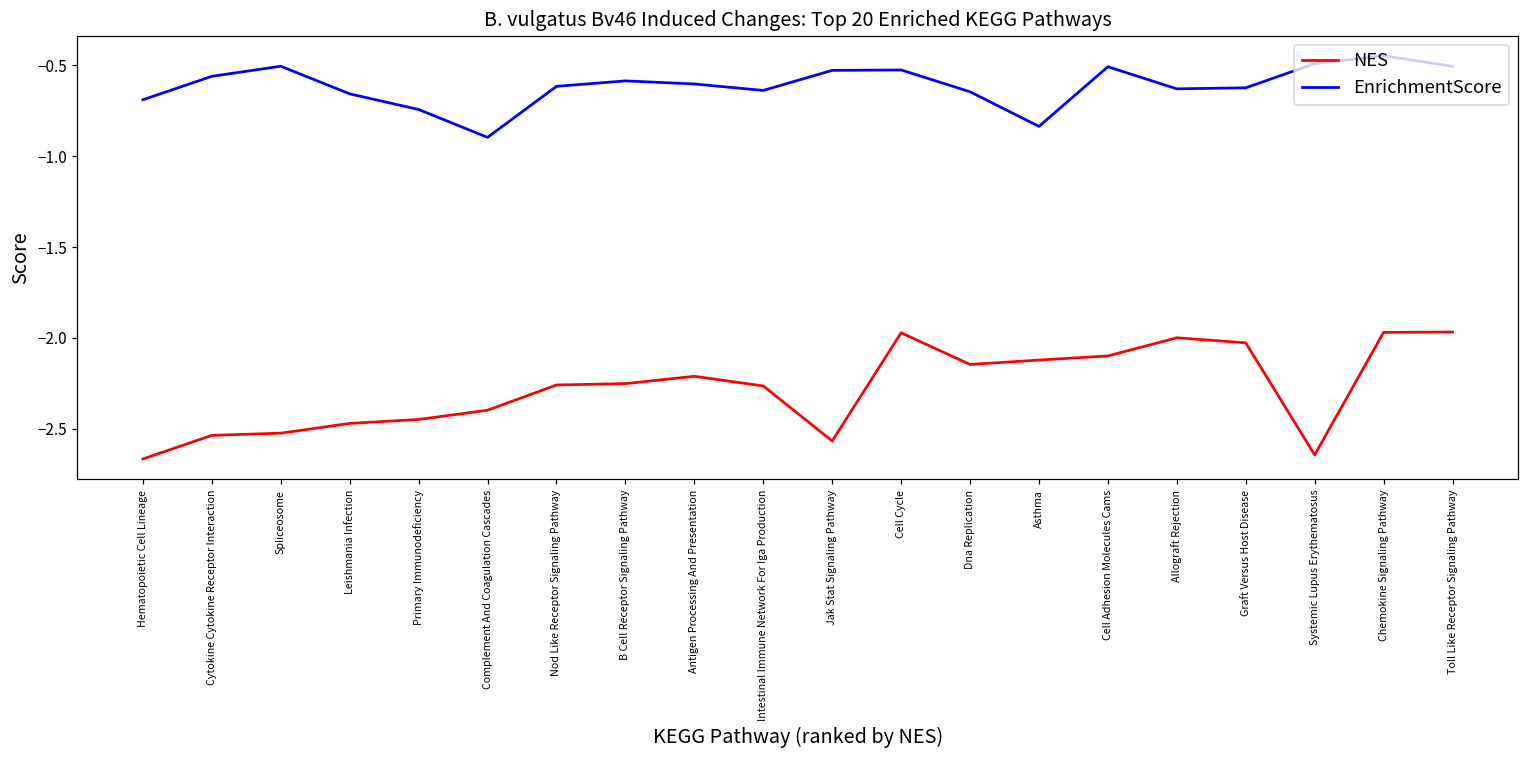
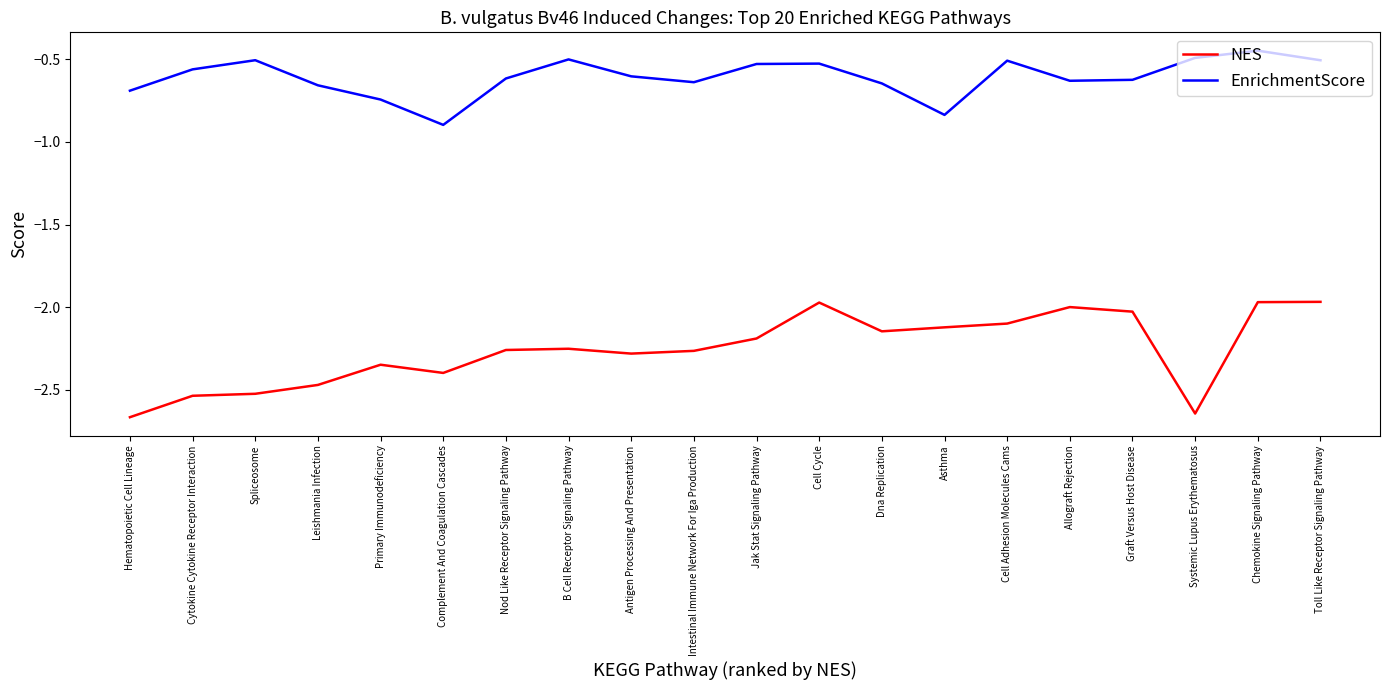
  {
    "NES": {
      "Hematopoietic Cell Lineage": -2.67,
      "Cytokine Cytokine Receptor Interaction": -2.54,
      "Spliceosome": -2.52,
      "Leishmania Infection": -2.47,
-     "Primary Immunodeficiency": -2.45,
+     "Primary Immunodeficiency": -2.35,
      "Complement And Coagulation Cascades": -2.40,
      "Nod Like Receptor Signaling Pathway": -2.26,
      "B Cell Receptor Signaling Pathway": -2.25,
-     "Antigen Processing And Presentation": -2.21,
+     "Antigen Processing And Presentation": -2.28,
      "Intestinal Immune Network For Iga Production": -2.26,
-     "Jak Stat Signaling Pathway": -2.57,
+     "Jak Stat Signaling Pathway": -2.19,
      "Cell Cycle": -1.97,
      "Dna Replication": -2.15,
      "Asthma": -2.12,
      "Cell Adhesion Molecules Cams": -2.10,
      "Allograft Rejection": -2.00,
      "Graft Versus Host Disease": -2.03,
      "Systemic Lupus Erythematosus": -2.64,
      "Chemokine Signaling Pathway": -1.97,
      "Toll Like Receptor Signaling Pathway": -1.97
    },
    "EnrichmentScore": {
      "Hematopoietic Cell Lineage": -0.69,
      "Cytokine Cytokine Receptor Interaction": -0.56,
      "Spliceosome": -0.51,
      "Leishmania Infection": -0.66,
      "Primary Immunodeficiency": -0.74,
      "Complement And Coagulation Cascades": -0.90,
      "Nod Like Receptor Signaling Pathway": -0.62,
-     "B Cell Receptor Signaling Pathway": -0.59,
+     "B Cell Receptor Signaling Pathway": -0.50,
      "Antigen Processing And Presentation": -0.60,
      "Intestinal Immune Network For Iga Production": -0.64,
      "Jak Stat Signaling Pathway": -0.53,
      "Cell Cycle": -0.53,
      "Dna Replication": -0.65,
      "Asthma": -0.84,
      "Cell Adhesion Molecules Cams": -0.51,
      "Allograft Rejection": -0.63,
      "Graft Versus Host Disease": -0.62
    }
  }
